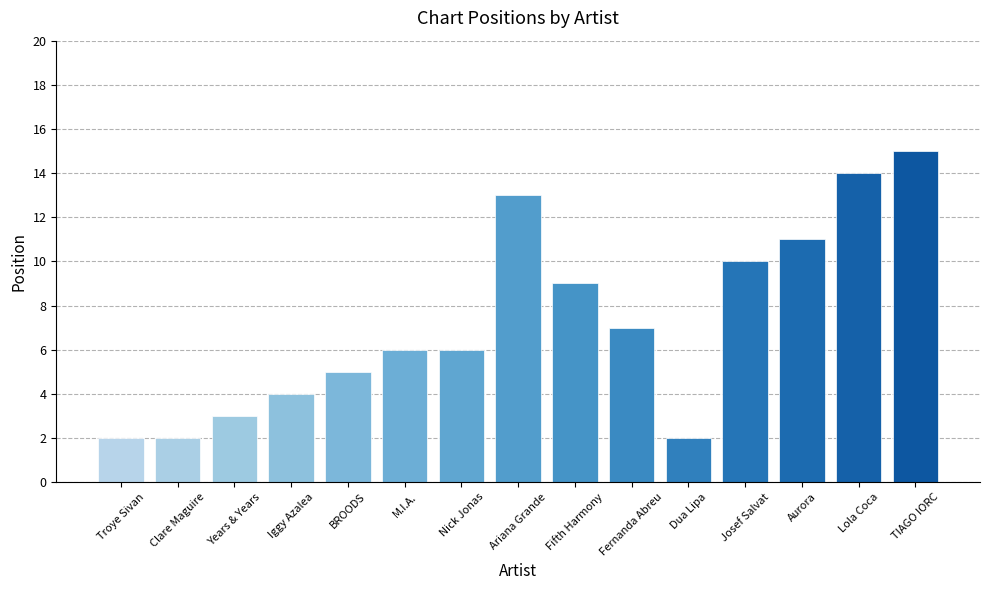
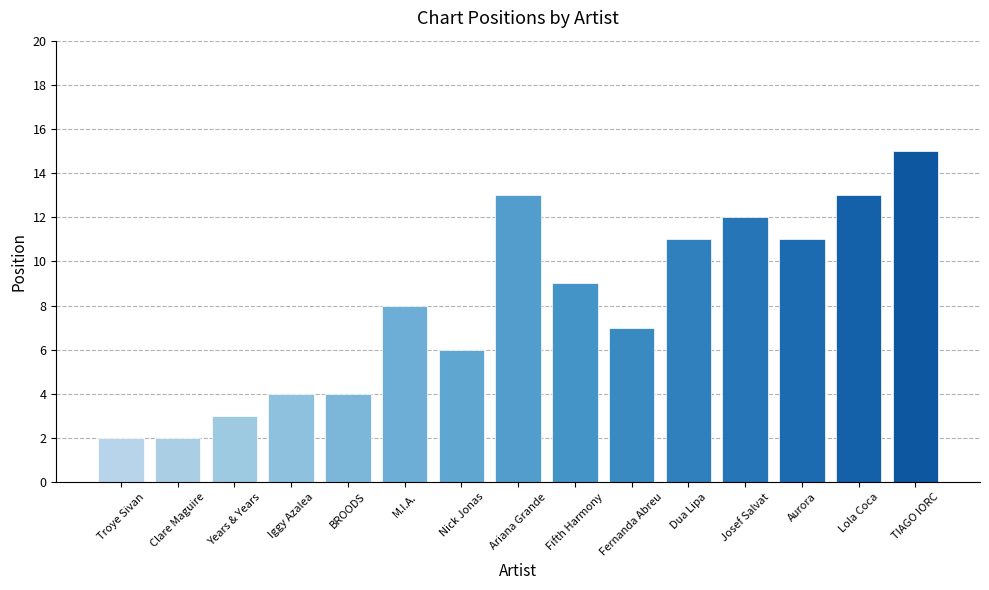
  {
    "Troye Sivan": 2,
    "Clare Maguire": 2,
    "Years & Years": 3,
    "Iggy Azalea": 4,
-   "BROODS": 5,
-   "M.I.A.": 6,
+   "BROODS": 4,
+   "M.I.A.": 8,
    "Nick Jonas": 6,
    "Ariana Grande": 13,
    "Fifth Harmony": 9,
    "Fernanda Abreu": 7,
-   "Dua Lipa": 2,
-   "Josef Salvat": 10,
+   "Dua Lipa": 11,
+   "Josef Salvat": 12,
    "Aurora": 11,
-   "Lola Coca": 14,
+   "Lola Coca": 13,
    "TIAGO IORC": 15
  }
